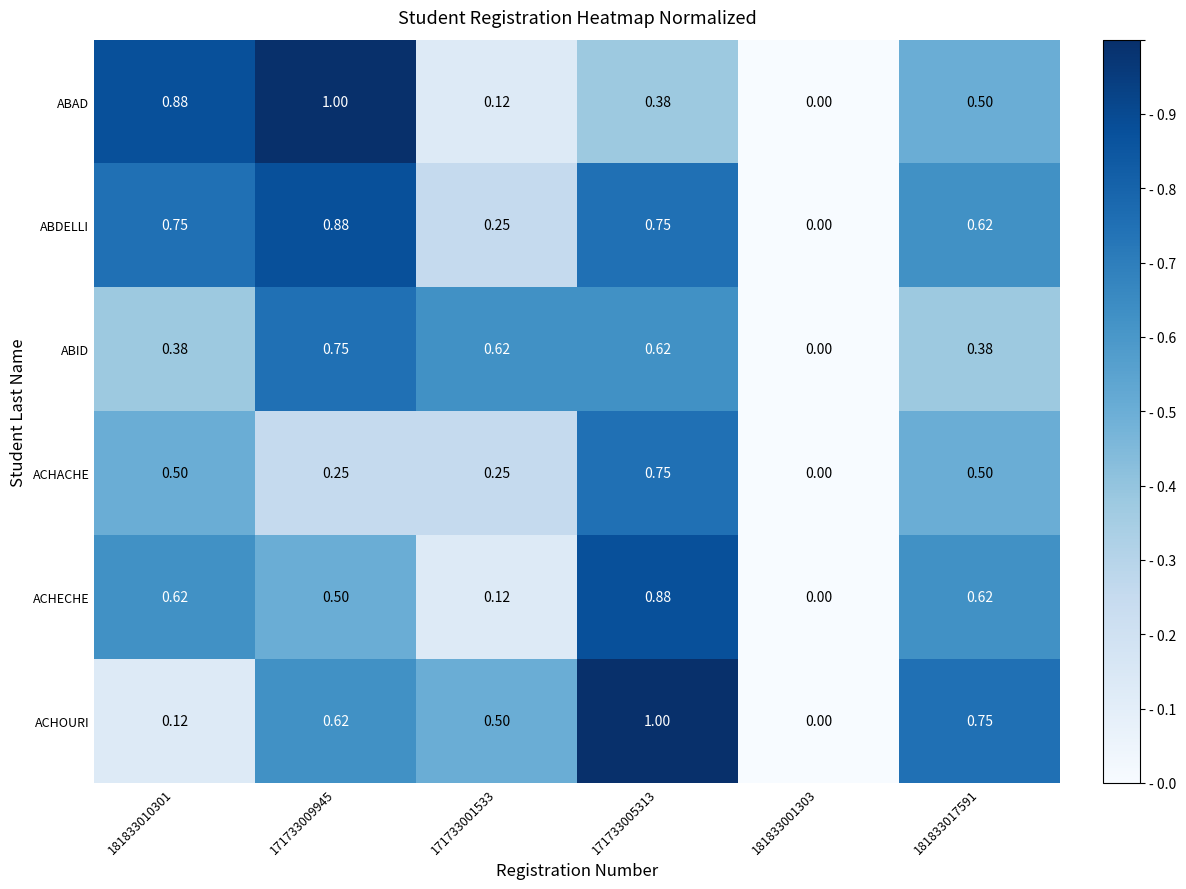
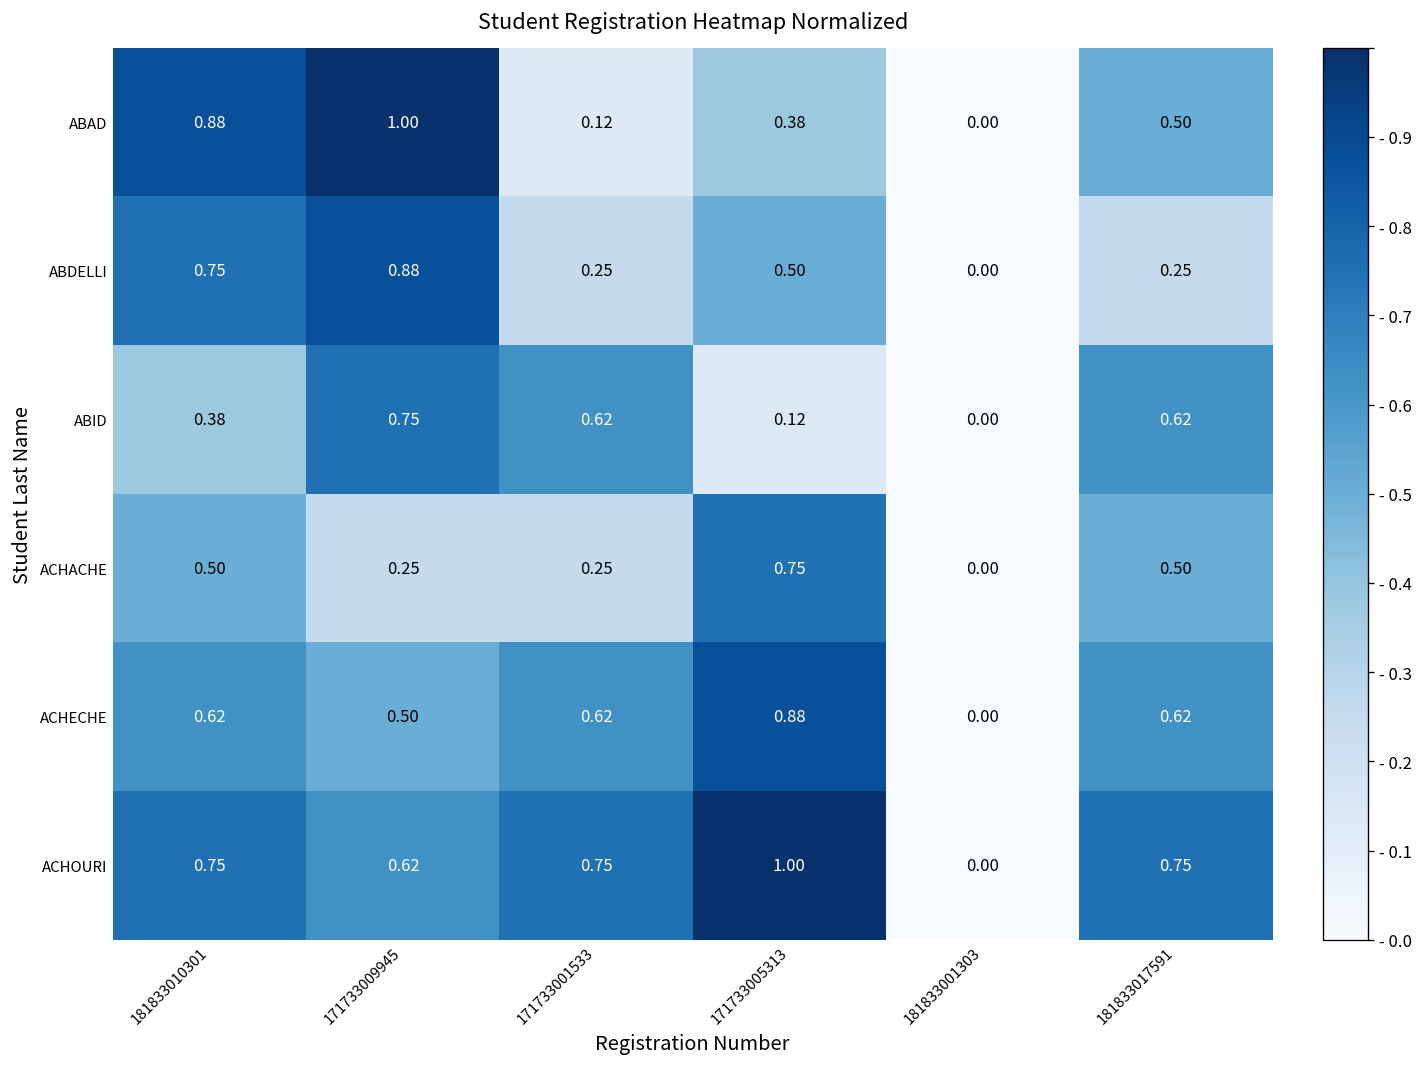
  {
    "ABAD": {
      "181833010301": 0.88,
      "171733009945": 1.00,
      "171733001533": 0.12,
      "171733005313": 0.38,
      "181833001303": 0.00,
      "181833017591": 0.50
    },
    "ABDELLI": {
      "181833010301": 0.75,
      "171733009945": 0.88,
      "171733001533": 0.25,
-     "171733005313": 0.75,
+     "171733005313": 0.50,
      "181833001303": 0.00,
-     "181833017591": 0.62
+     "181833017591": 0.25
    },
    "ABID": {
      "181833010301": 0.38,
      "171733009945": 0.75,
      "171733001533": 0.62,
-     "171733005313": 0.62,
+     "171733005313": 0.12,
      "181833001303": 0.00,
-     "181833017591": 0.38
+     "181833017591": 0.62
    },
    "ACHACHE": {
      "181833010301": 0.50,
      "171733009945": 0.25,
      "171733001533": 0.25,
      "171733005313": 0.75,
      "181833001303": 0.00,
      "181833017591": 0.50
    },
    "ACHECHE": {
      "181833010301": 0.62,
      "171733009945": 0.50,
-     "171733001533": 0.12,
+     "171733001533": 0.62,
      "171733005313": 0.88,
      "181833001303": 0.00,
      "181833017591": 0.62
    },
    "ACHOURI": {
-     "181833010301": 0.12,
+     "181833010301": 0.75,
      "171733009945": 0.62,
-     "171733001533": 0.50,
+     "171733001533": 0.75,
      "171733005313": 1.00,
      "181833001303": 0.00,
      "181833017591": 0.75
    }
  }
